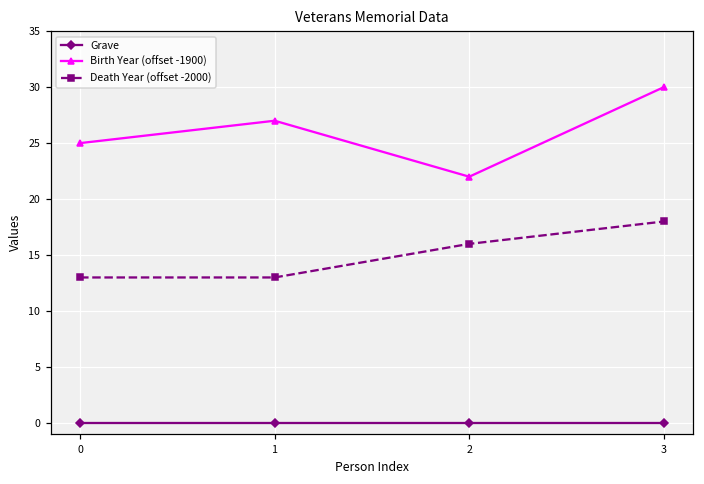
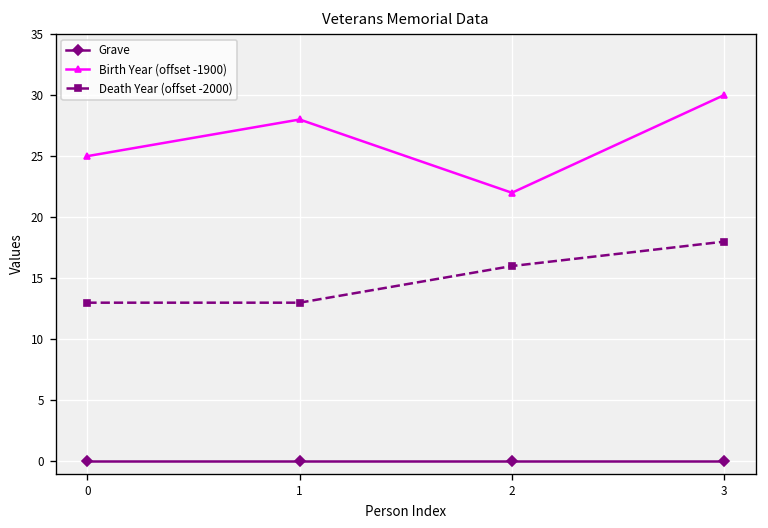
  {
    "Birth Year (offset -1900)": {
      "0": 25.0,
-     "1": 27.0,
+     "1": 28.0,
      "2": 22.0,
      "3": 30.0
    }
  }
